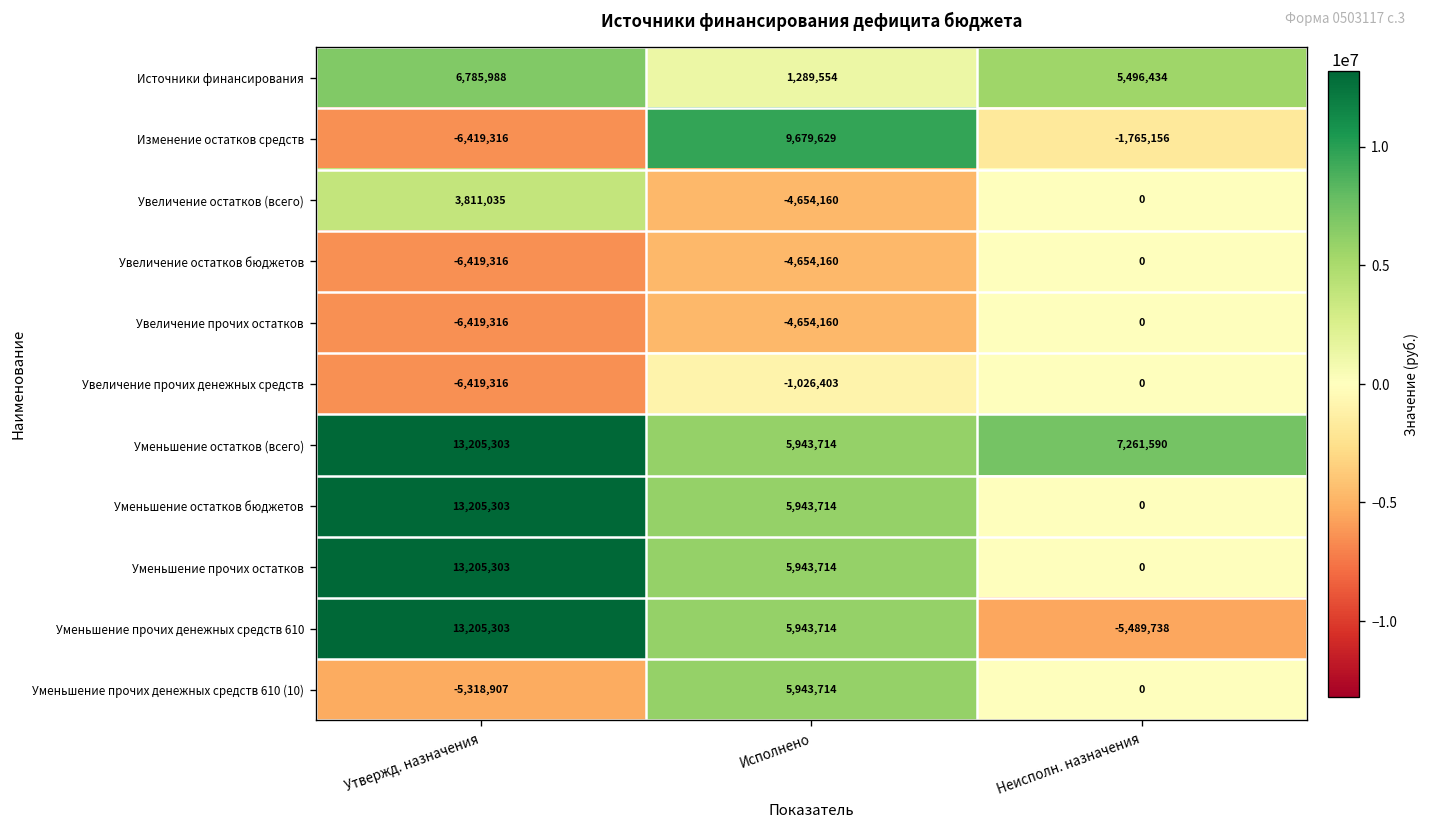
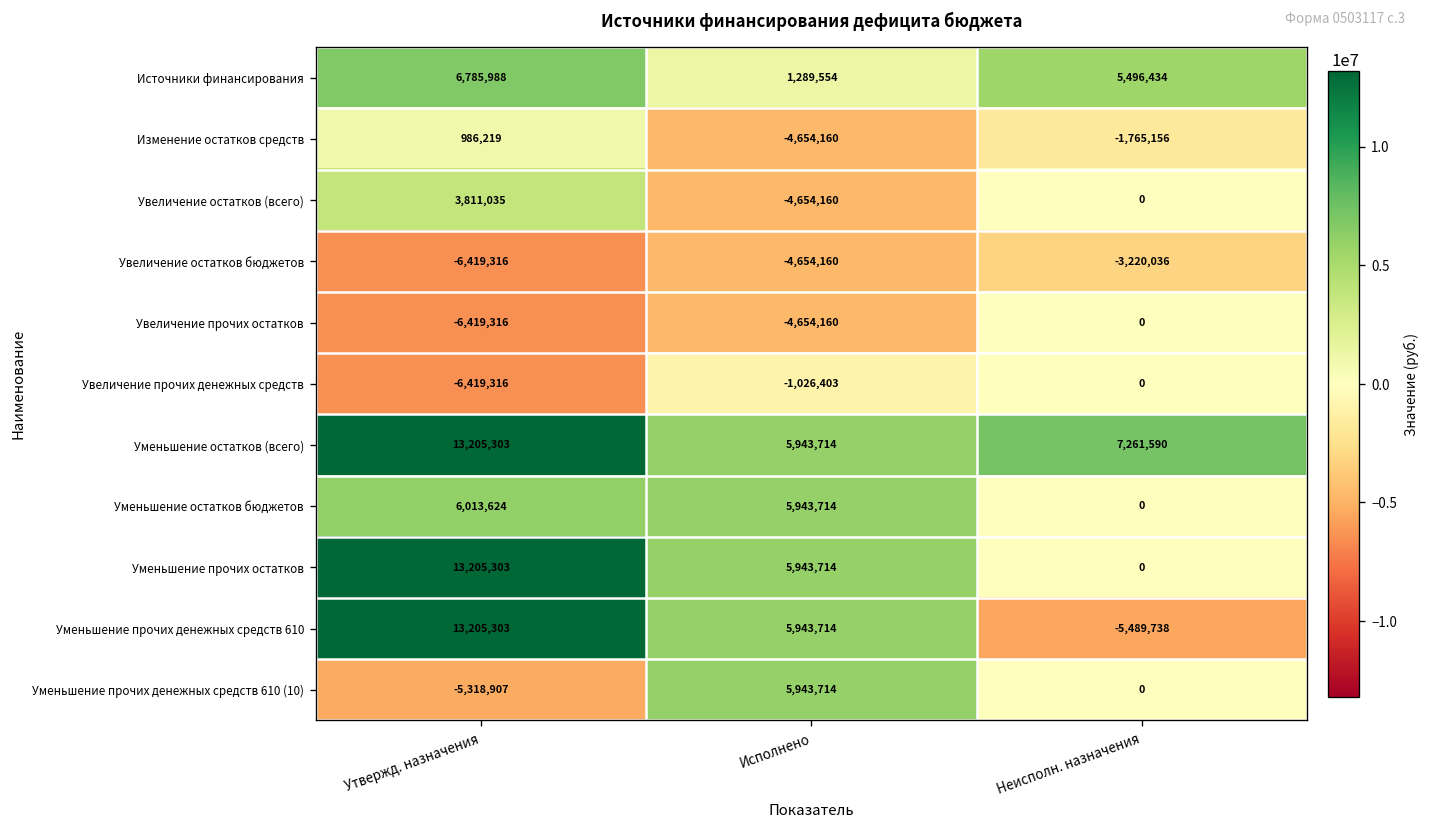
  {
    "Источники финансирования": {
      "Утвержд. назначения": "6,785,988",
      "Исполнено": "1,289,554",
      "Неисполн. назначения": "5,496,434"
    },
    "Изменение остатков средств": {
-     "Утвержд. назначения": "-6,419,316",
-     "Исполнено": "9,679,629",
+     "Утвержд. назначения": "986,219",
+     "Исполнено": "-4,654,160",
      "Неисполн. назначения": "-1,765,156"
    },
    "Увеличение остатков (всего)": {
      "Утвержд. назначения": "3,811,035",
      "Исполнено": "-4,654,160",
      "Неисполн. назначения": "0"
    },
    "Увеличение остатков бюджетов": {
      "Утвержд. назначения": "-6,419,316",
      "Исполнено": "-4,654,160",
-     "Неисполн. назначения": "0"
+     "Неисполн. назначения": "-3,220,036"
    },
    "Увеличение прочих остатков": {
      "Утвержд. назначения": "-6,419,316",
      "Исполнено": "-4,654,160",
      "Неисполн. назначения": "0"
    },
    "Увеличение прочих денежных средств": {
      "Утвержд. назначения": "-6,419,316",
      "Исполнено": "-1,026,403",
      "Неисполн. назначения": "0"
    },
    "Уменьшение остатков (всего)": {
      "Утвержд. назначения": "13,205,303",
      "Исполнено": "5,943,714",
      "Неисполн. назначения": "7,261,590"
    },
    "Уменьшение остатков бюджетов": {
-     "Утвержд. назначения": "13,205,303",
+     "Утвержд. назначения": "6,013,624",
      "Исполнено": "5,943,714",
      "Неисполн. назначения": "0"
    },
    "Уменьшение прочих остатков": {
      "Утвержд. назначения": "13,205,303",
      "Исполнено": "5,943,714",
      "Неисполн. назначения": "0"
    },
    "Уменьшение прочих денежных средств 610": {
      "Утвержд. назначения": "13,205,303",
      "Исполнено": "5,943,714",
      "Неисполн. назначения": "-5,489,738"
    },
    "Уменьшение прочих денежных средств 610 (10)": {
      "Утвержд. назначения": "-5,318,907",
      "Исполнено": "5,943,714",
      "Неисполн. назначения": "0"
    }
  }
